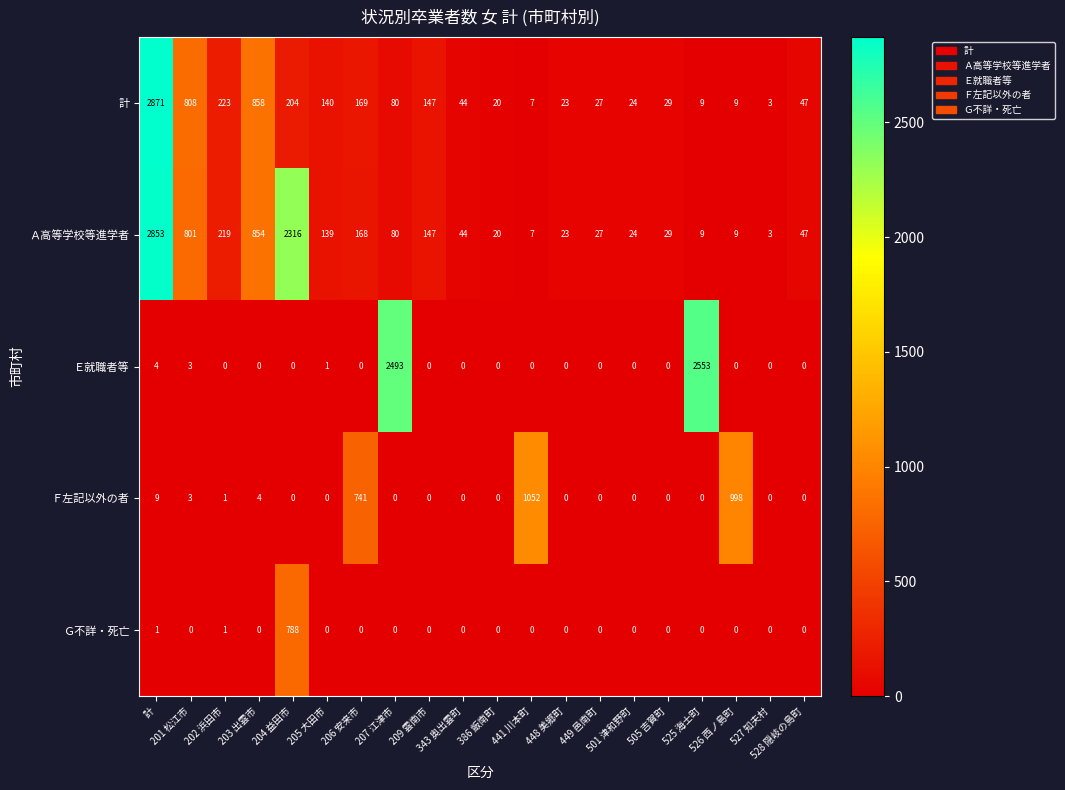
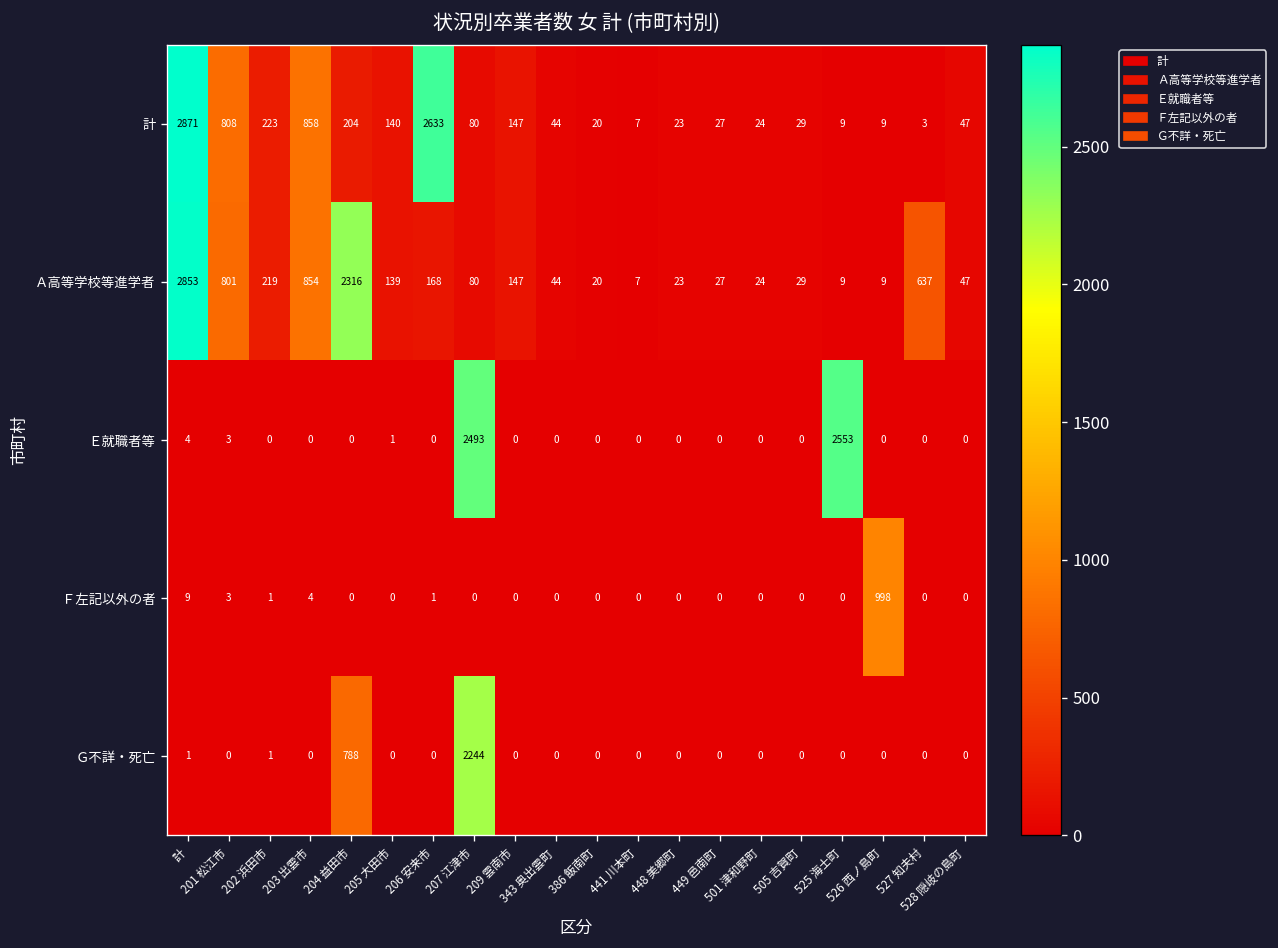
  {
    "計": {
      "計": 2871,
      "201 松江市": 808,
      "202 浜田市": 223,
      "203 出雲市": 858,
      "204 益田市": 204,
      "205 大田市": 140,
-     "206 安来市": 169,
+     "206 安来市": 2633,
      "207 江津市": 80,
      "209 雲南市": 147,
      "343 奥出雲町": 44,
      "386 飯南町": 20,
      "441 川本町": 7,
      "448 美郷町": 23,
      "449 邑南町": 27,
      "501 津和野町": 24,
      "505 吉賀町": 29,
      "525 海士町": 9,
      "526 西ノ島町": 9,
      "527 知夫村": 3,
      "528 隠岐の島町": 47
    },
    "Ａ高等学校等進学者": {
      "計": 2853,
      "201 松江市": 801,
      "202 浜田市": 219,
      "203 出雲市": 854,
      "204 益田市": 2316,
      "205 大田市": 139,
      "206 安来市": 168,
      "207 江津市": 80,
      "209 雲南市": 147,
      "343 奥出雲町": 44,
      "386 飯南町": 20,
      "441 川本町": 7,
      "448 美郷町": 23,
      "449 邑南町": 27,
      "501 津和野町": 24,
      "505 吉賀町": 29,
      "525 海士町": 9,
      "526 西ノ島町": 9,
-     "527 知夫村": 3,
+     "527 知夫村": 637,
      "528 隠岐の島町": 47
    },
    "Ｅ就職者等": {
      "計": 4,
      "201 松江市": 3,
      "202 浜田市": 0,
      "203 出雲市": 0,
      "204 益田市": 0,
      "205 大田市": 1,
      "206 安来市": 0,
      "207 江津市": 2493,
      "209 雲南市": 0,
      "343 奥出雲町": 0,
      "386 飯南町": 0,
      "441 川本町": 0,
      "448 美郷町": 0,
      "449 邑南町": 0,
      "501 津和野町": 0,
      "505 吉賀町": 0,
      "525 海士町": 2553,
      "526 西ノ島町": 0,
      "527 知夫村": 0,
      "528 隠岐の島町": 0
    },
    "Ｆ左記以外の者": {
      "計": 9,
      "201 松江市": 3,
      "202 浜田市": 1,
      "203 出雲市": 4,
      "204 益田市": 0,
      "205 大田市": 0,
-     "206 安来市": 741,
+     "206 安来市": 1,
      "207 江津市": 0,
      "209 雲南市": 0,
      "343 奥出雲町": 0,
      "386 飯南町": 0,
-     "441 川本町": 1052,
+     "441 川本町": 0,
      "448 美郷町": 0,
      "449 邑南町": 0,
      "501 津和野町": 0,
      "505 吉賀町": 0,
      "525 海士町": 0,
      "526 西ノ島町": 998,
      "527 知夫村": 0,
      "528 隠岐の島町": 0
    },
    "Ｇ不詳・死亡": {
      "計": 1,
      "201 松江市": 0,
      "202 浜田市": 1,
      "203 出雲市": 0,
      "204 益田市": 788,
      "205 大田市": 0,
      "206 安来市": 0,
-     "207 江津市": 0,
+     "207 江津市": 2244,
      "209 雲南市": 0,
      "343 奥出雲町": 0,
      "386 飯南町": 0,
      "441 川本町": 0,
      "448 美郷町": 0,
      "449 邑南町": 0,
      "501 津和野町": 0,
      "505 吉賀町": 0,
      "525 海士町": 0,
      "526 西ノ島町": 0,
      "527 知夫村": 0,
      "528 隠岐の島町": 0
    }
  }
